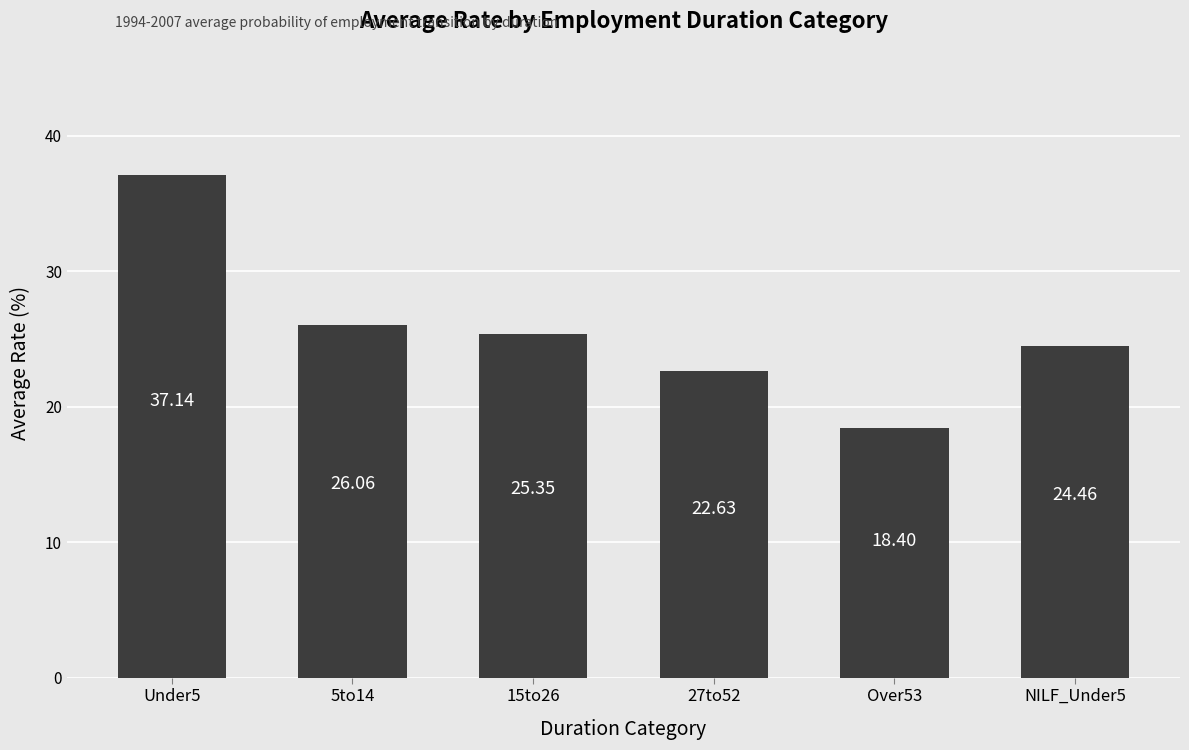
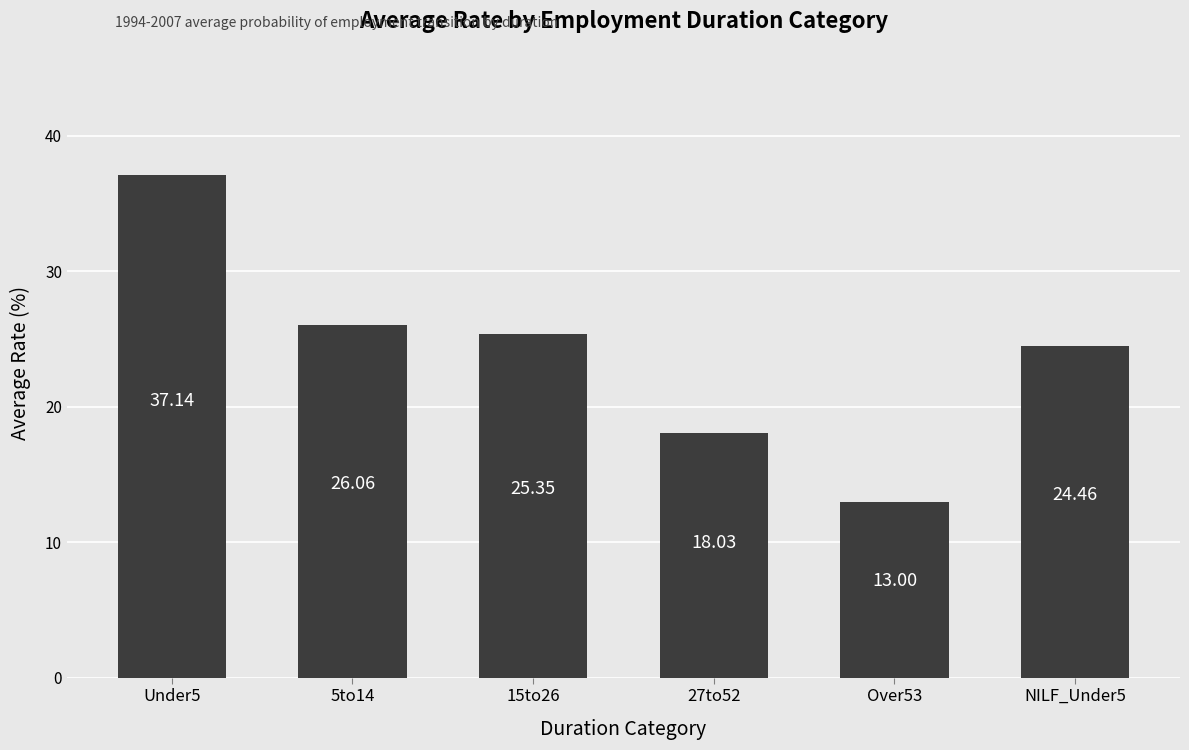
  {
    "Under5": 37.14,
    "5to14": 26.06,
    "15to26": 25.35,
-   "27to52": 22.63,
-   "Over53": 18.40,
+   "27to52": 18.03,
+   "Over53": 13.00,
    "NILF_Under5": 24.46
  }
